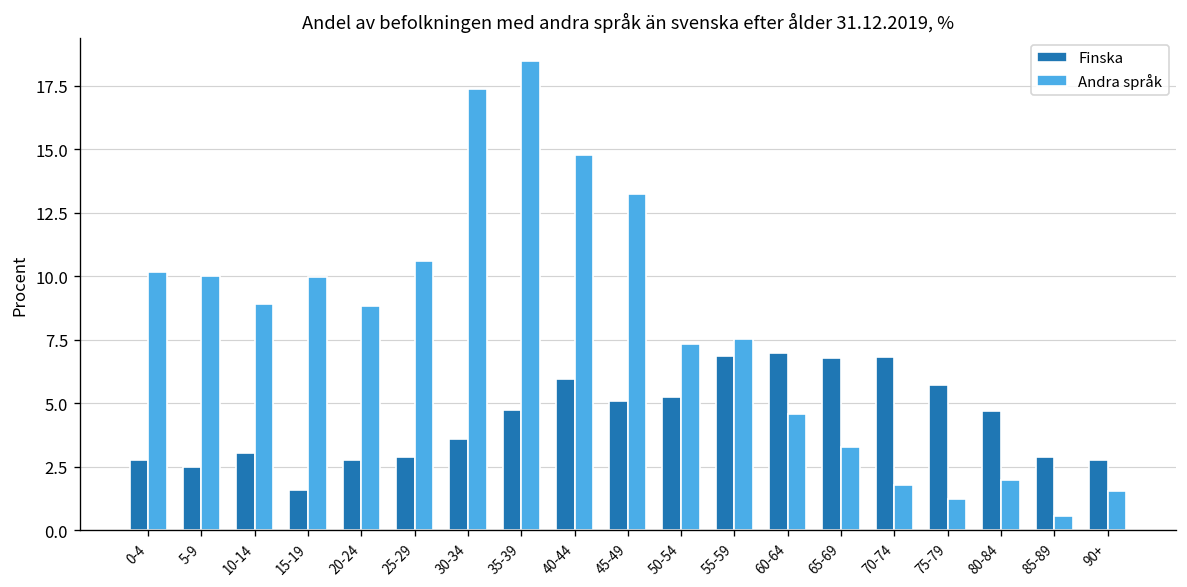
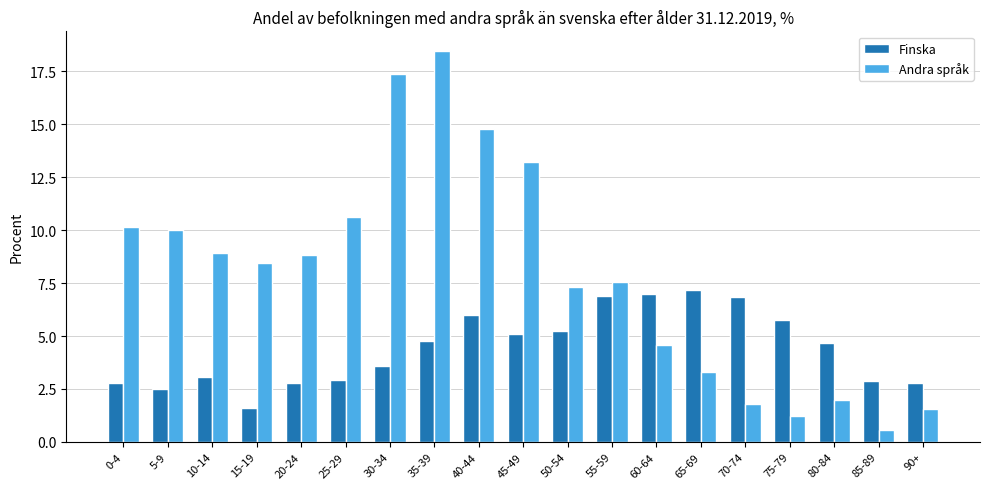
  {
    "Finska": {
      "0-4": 2.8,
      "5-9": 2.5,
      "10-14": 3.1,
      "15-19": 1.6,
      "20-24": 2.8,
      "25-29": 2.9,
      "30-34": 3.6,
      "35-39": 4.8,
      "40-44": 6.0,
      "45-49": 5.1,
      "50-54": 5.3,
      "55-59": 6.9,
      "60-64": 7.0,
-     "65-69": 6.8,
+     "65-69": 7.2,
      "70-74": 6.8,
      "75-79": 5.7,
      "80-84": 4.7,
      "85-89": 2.9,
      "90+": 2.8
    },
    "Andra språk": {
      "0-4": 10.2,
      "5-9": 10.0,
      "10-14": 8.9,
-     "15-19": 10.0,
+     "15-19": 8.5,
      "20-24": 8.8,
      "25-29": 10.6,
      "30-34": 17.4,
      "35-39": 18.5,
      "40-44": 14.8,
      "45-49": 13.2,
      "50-54": 7.3,
      "55-59": 7.6,
      "60-64": 4.6,
      "65-69": 3.3,
      "70-74": 1.8,
      "75-79": 1.2,
      "80-84": 2.0,
      "85-89": 0.6,
      "90+": 1.5
    }
  }
